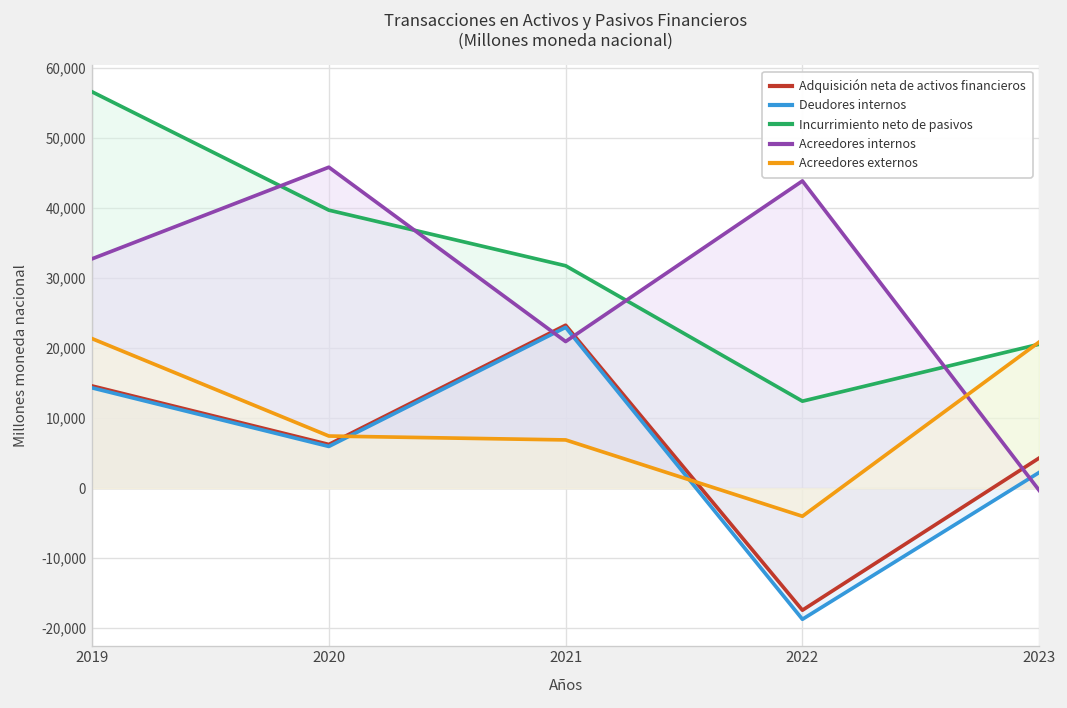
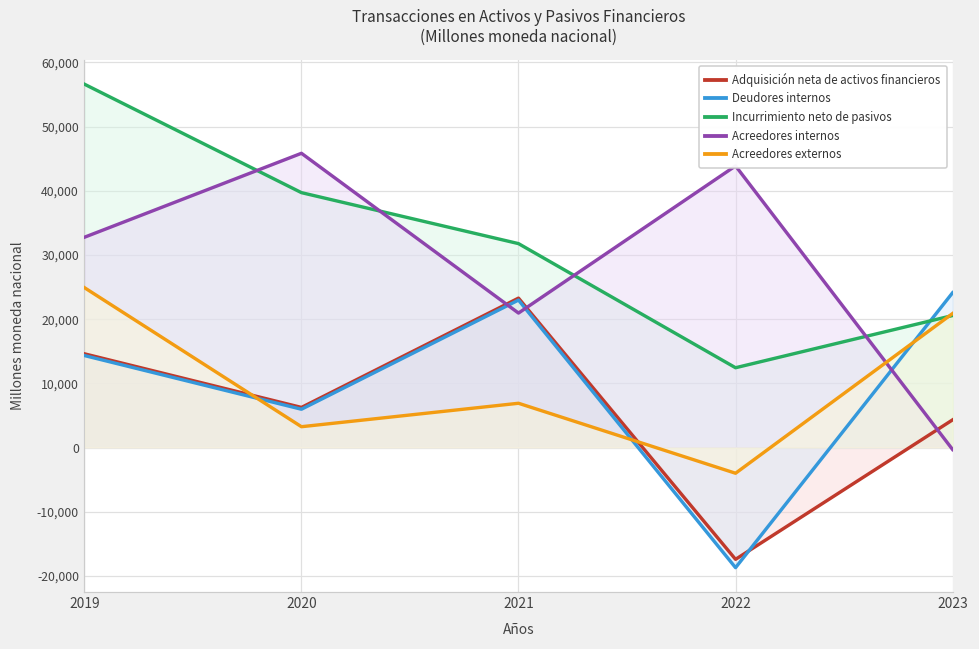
  {
    "Adquisición neta de activos financieros": {
      "2022": "-17,000"
    },
    "Deudores internos": {
      "2022": "-19,000",
-     "2023": "2,000"
+     "2023": "24,000"
    },
    "Incurrimiento neto de pasivos": {
      "2019": "57,000",
      "2020": "40,000",
      "2021": "32,000",
      "2022": "12,000"
    },
    "Acreedores externos": {
-     "2019": "21,000",
-     "2020": "7,000",
+     "2019": "25,000",
+     "2020": "3,000",
      "2022": "-4,000"
    }
  }
